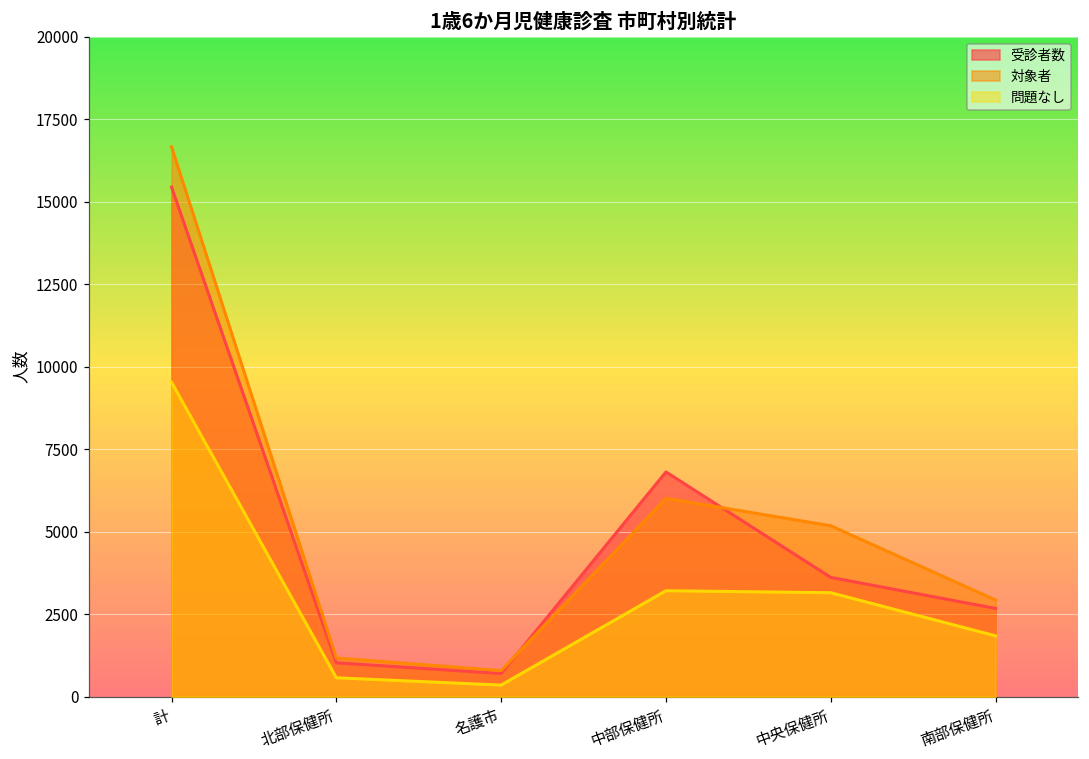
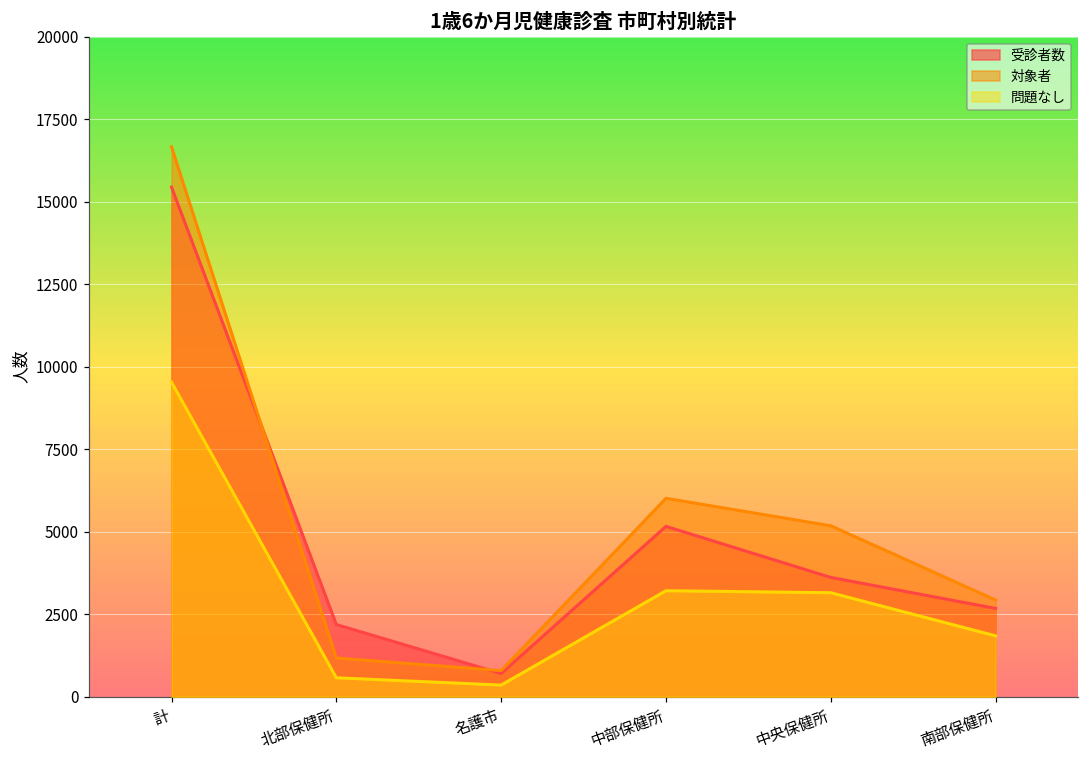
  {
    "受診者数": {
      "計": 15400,
-     "北部保健所": 1000,
+     "北部保健所": 2200,
      "名護市": 700,
-     "中部保健所": 6800,
+     "中部保健所": 5200,
      "中央保健所": 3600,
      "南部保健所": 2700
    }
  }
